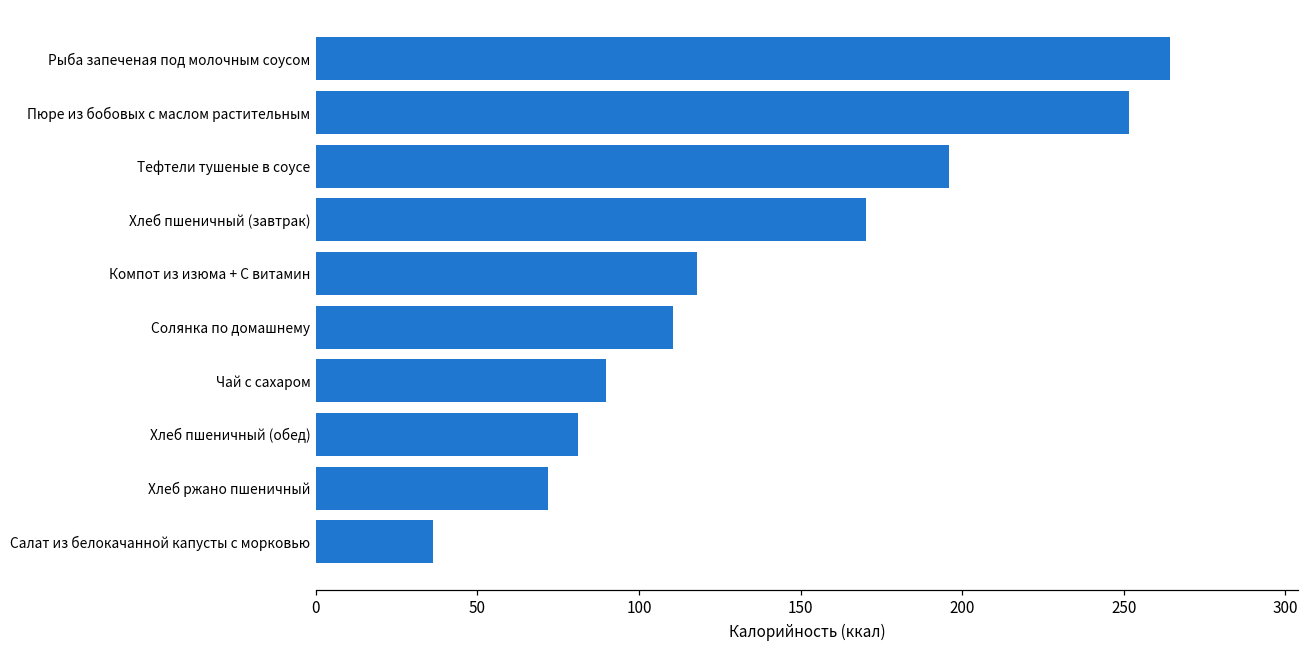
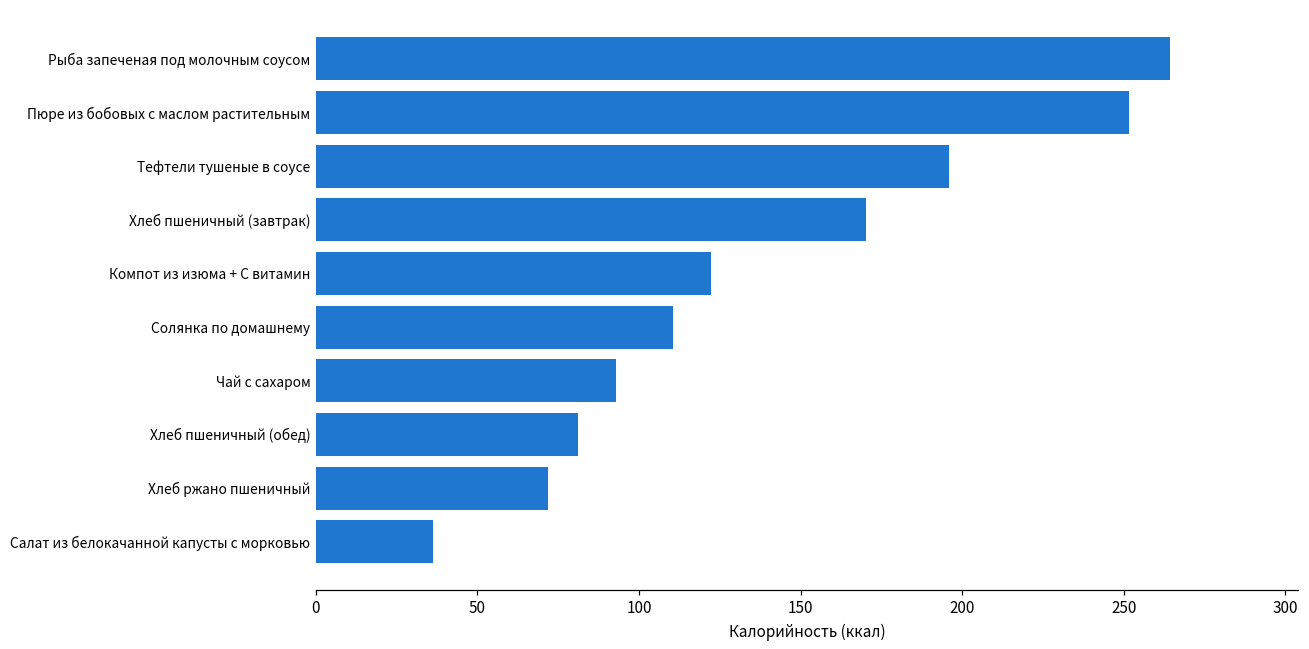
  {
    "Рыба запеченая под молочным соусом": 264,
    "Пюре из бобовых с маслом растительным": 252,
    "Тефтели тушеные в соусе": 196,
    "Хлеб пшеничный (завтрак)": 170,
-   "Компот из изюма + С витамин": 118,
+   "Компот из изюма + С витамин": 122,
    "Солянка по домашнему": 111,
-   "Чай с сахаром": 90,
+   "Чай с сахаром": 93,
    "Хлеб пшеничный (обед)": 81,
    "Хлеб ржано пшеничный": 72,
    "Салат из белокачанной капусты с морковью": 36
  }
